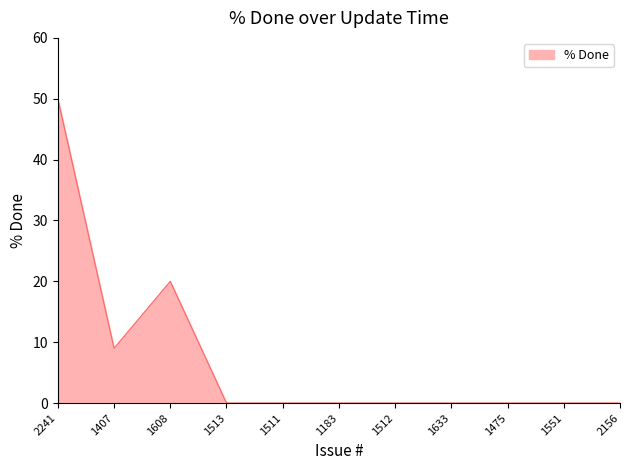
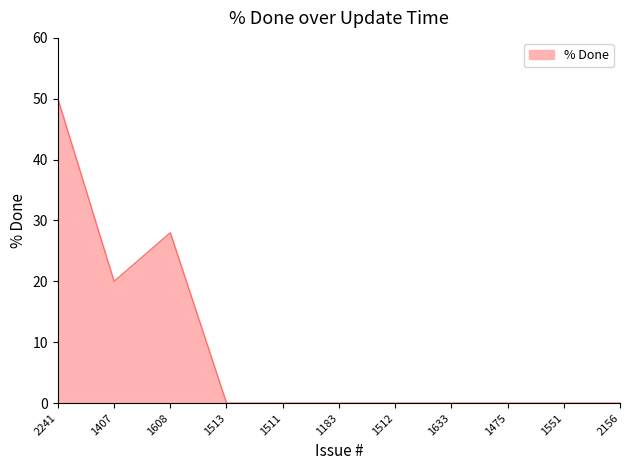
  {
    "2241": 50,
-   "1407": 9,
-   "1608": 20,
+   "1407": 20,
+   "1608": 28,
    "1513": 0,
    "1511": 0,
    "1183": 0,
    "1512": 0,
    "1633": 0,
    "1475": 0,
    "1551": 0,
    "2156": 0
  }
